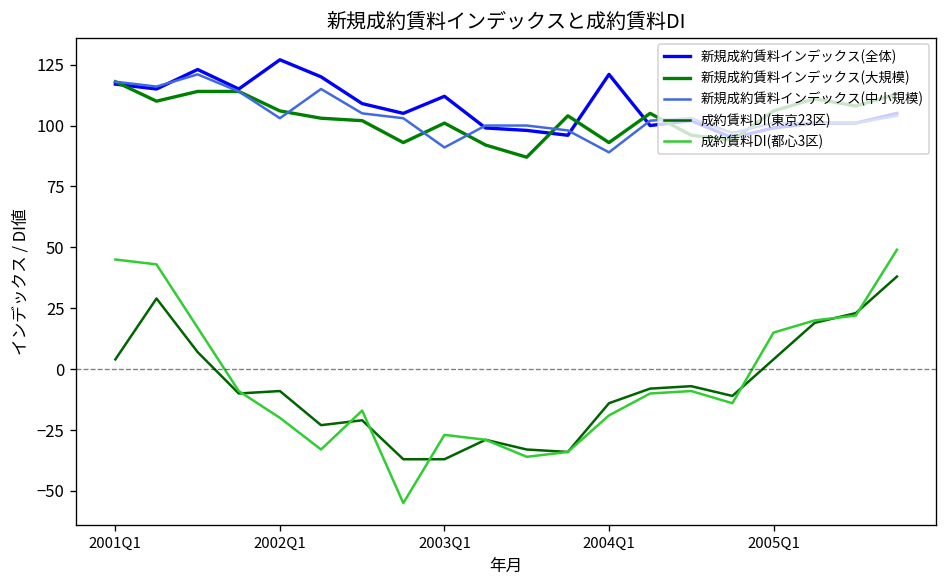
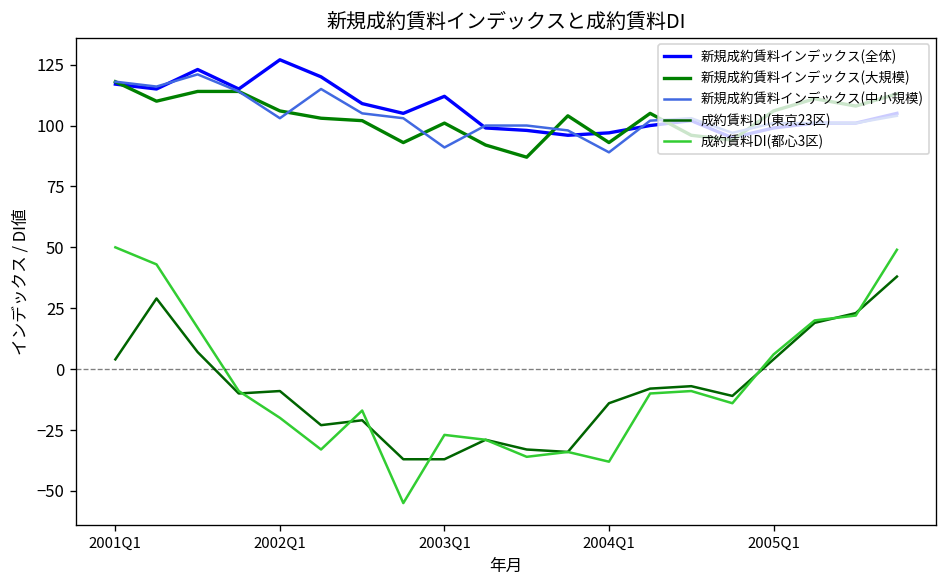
  {
    "新規成約賃料インデックス(全体)": {
      "2002Q1": 127,
      "2003Q1": 112,
-     "2004Q1": 121
+     "2004Q1": 97
    },
    "新規成約賃料インデックス(中小規模)": {
      "2002Q1": 103,
      "2003Q1": 91,
      "2004Q1": 89
    },
    "成約賃料DI(都心3区)": {
-     "2001Q1": 45,
+     "2001Q1": 50,
      "2002Q1": -20,
      "2003Q1": -27,
-     "2004Q1": -19,
-     "2005Q1": 15
+     "2004Q1": -38,
+     "2005Q1": 6
    }
  }
